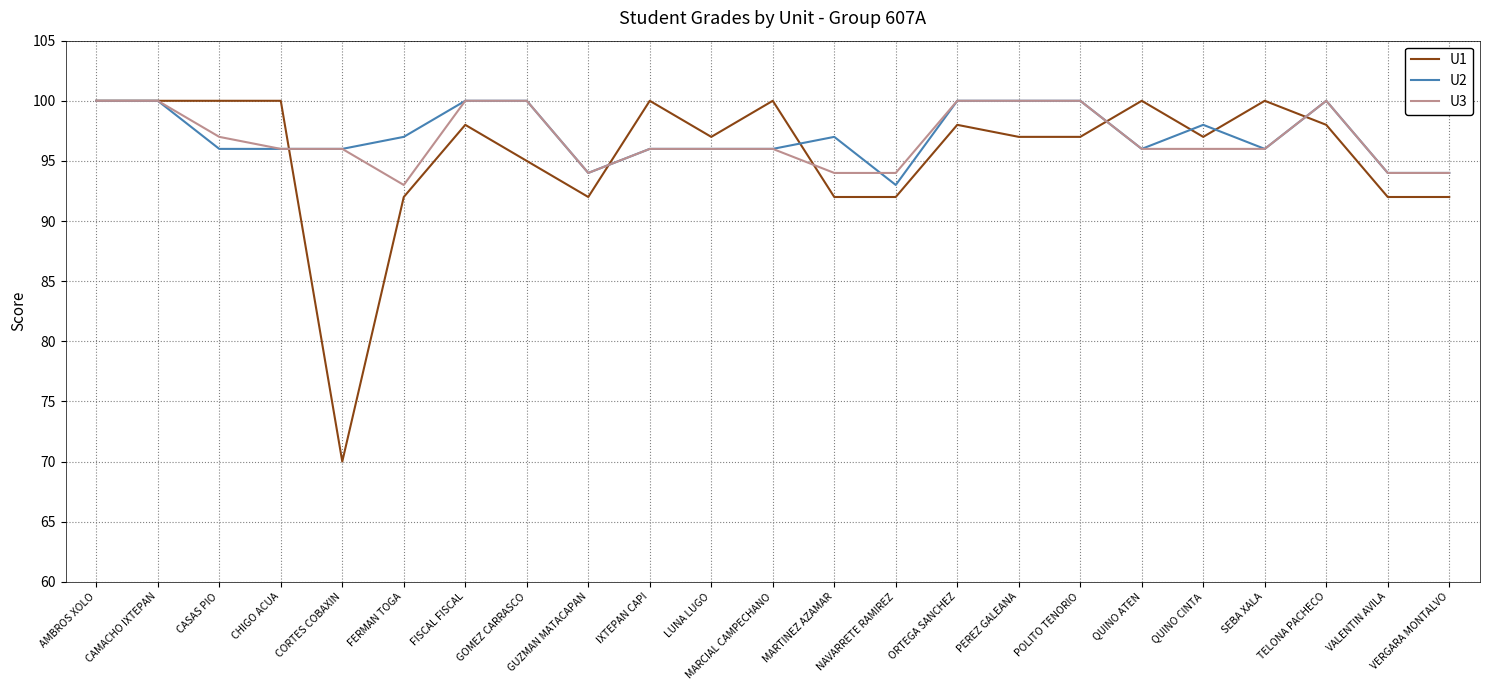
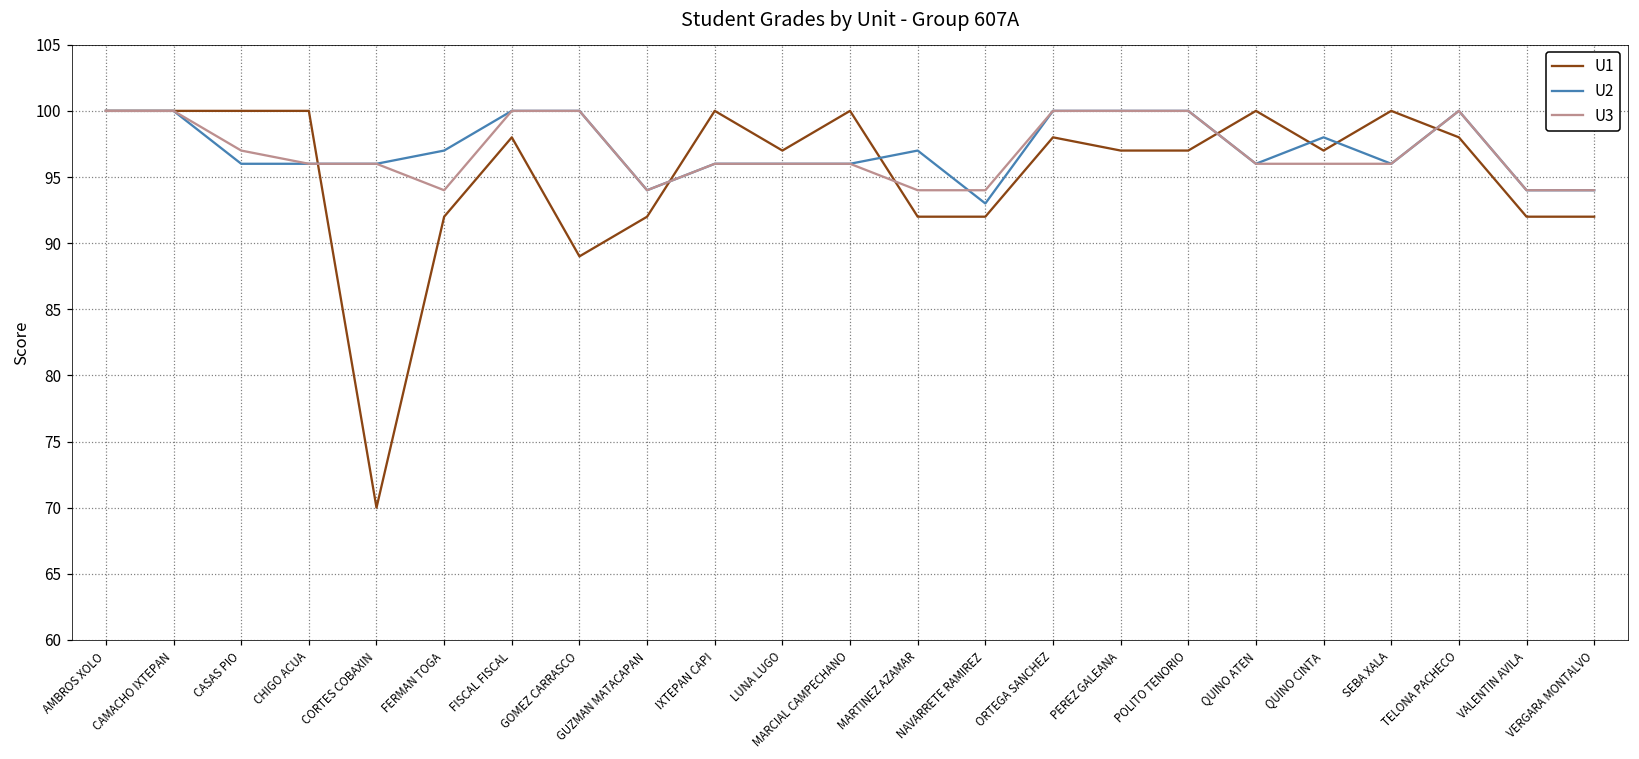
  {
    "U1": {
      "CASAS PIO": 100,
      "CHIGO ACUA": 100,
      "CORTES COBAXIN": 70,
      "FERMAN TOGA": 92,
      "FISCAL FISCAL": 98,
-     "GOMEZ CARRASCO": 95,
+     "GOMEZ CARRASCO": 89,
      "GUZMAN MATACAPAN": 92,
      "IXTEPAN CAPI": 100,
      "LUNA LUGO": 97,
      "MARCIAL CAMPECHANO": 100,
      "MARTINEZ AZAMAR": 92,
      "NAVARRETE RAMIREZ": 92,
      "ORTEGA SANCHEZ": 98,
      "PEREZ GALEANA": 97,
      "POLITO TENORIO": 97,
      "QUINO ATEN": 100,
      "QUINO CINTA": 97,
      "SEBA XALA": 100,
      "TELONA PACHECO": 98,
      "VALENTIN AVILA": 92,
      "VERGARA MONTALVO": 92
    },
    "U2": {
      "CASAS PIO": 96,
      "FERMAN TOGA": 97,
      "MARTINEZ AZAMAR": 97,
      "NAVARRETE RAMIREZ": 93,
      "QUINO CINTA": 98
    },
    "U3": {
      "CASAS PIO": 97,
-     "FERMAN TOGA": 93,
+     "FERMAN TOGA": 94,
      "MARTINEZ AZAMAR": 94,
      "NAVARRETE RAMIREZ": 94,
      "QUINO CINTA": 96
    }
  }
